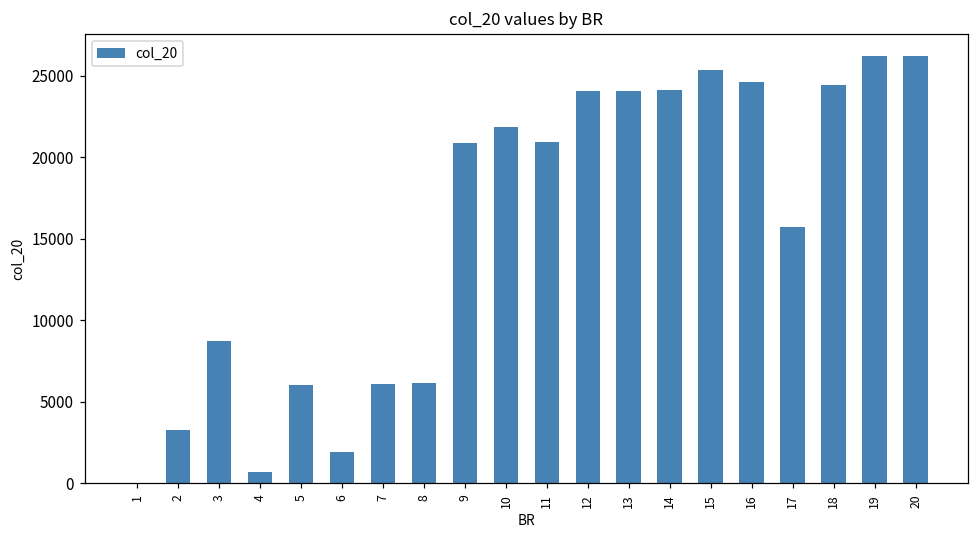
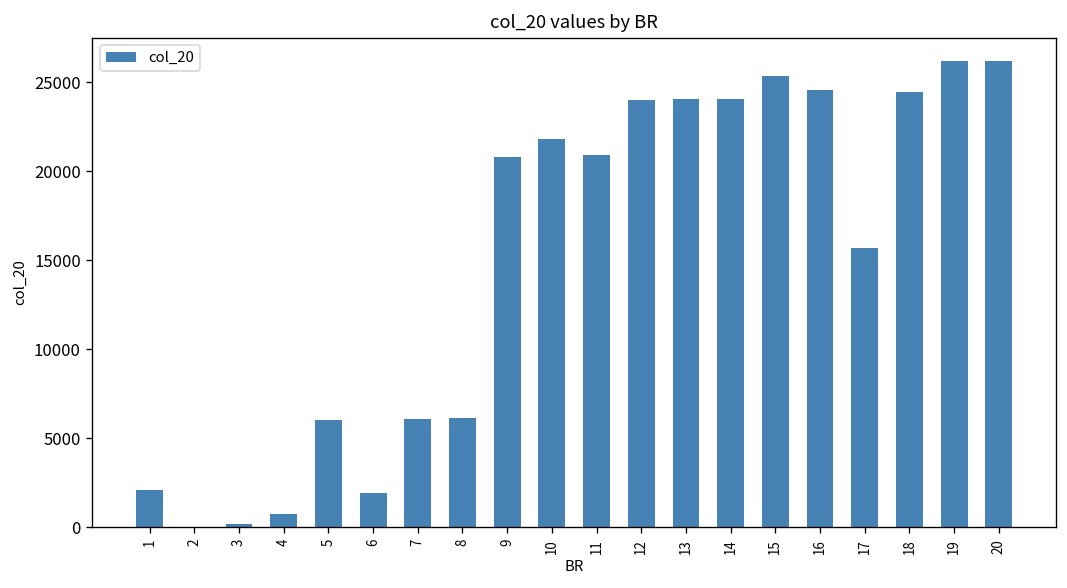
  {
-   "1": 0,
-   "2": 3300,
-   "3": 8700,
+   "1": 2100,
+   "2": 0,
+   "3": 200,
    "4": 700,
    "5": 6000,
    "6": 1900,
    "7": 6100,
    "8": 6100,
    "9": 20800,
    "10": 21800,
    "11": 20900,
    "12": 24000,
    "13": 24100,
    "14": 24100,
    "15": 25400,
    "16": 24600,
    "17": 15700,
    "18": 24400,
    "19": 26200,
    "20": 26200
  }
